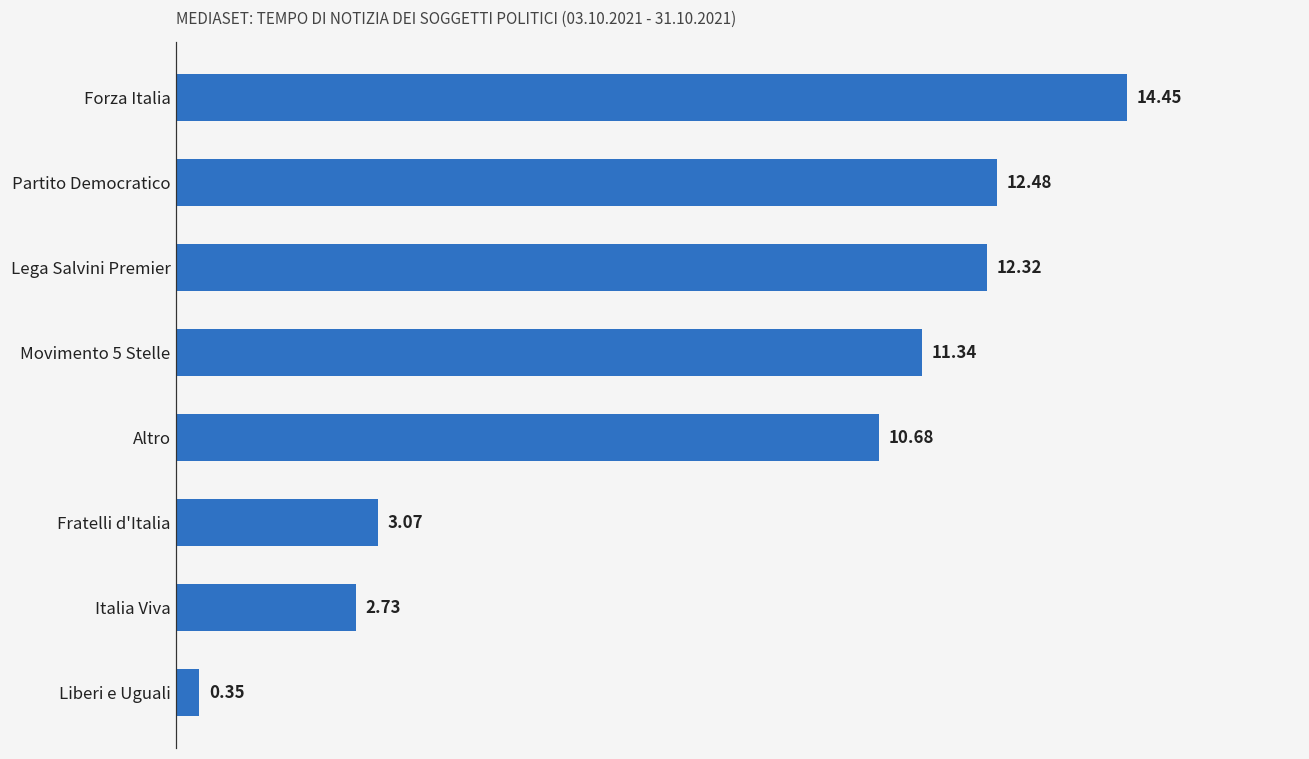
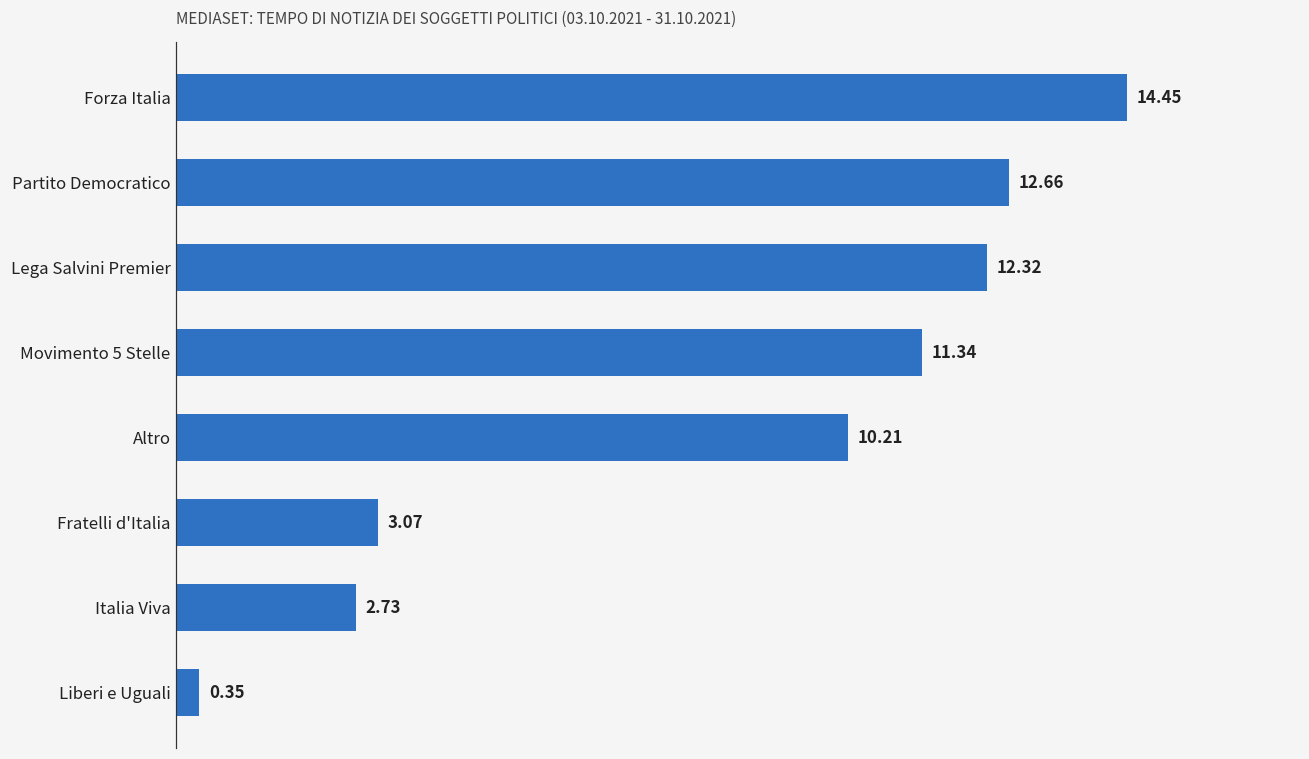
  {
    "Forza Italia": 14.45,
-   "Partito Democratico": 12.48,
+   "Partito Democratico": 12.66,
    "Lega Salvini Premier": 12.32,
    "Movimento 5 Stelle": 11.34,
-   "Altro": 10.68,
+   "Altro": 10.21,
    "Fratelli d'Italia": 3.07,
    "Italia Viva": 2.73,
    "Liberi e Uguali": 0.35
  }
